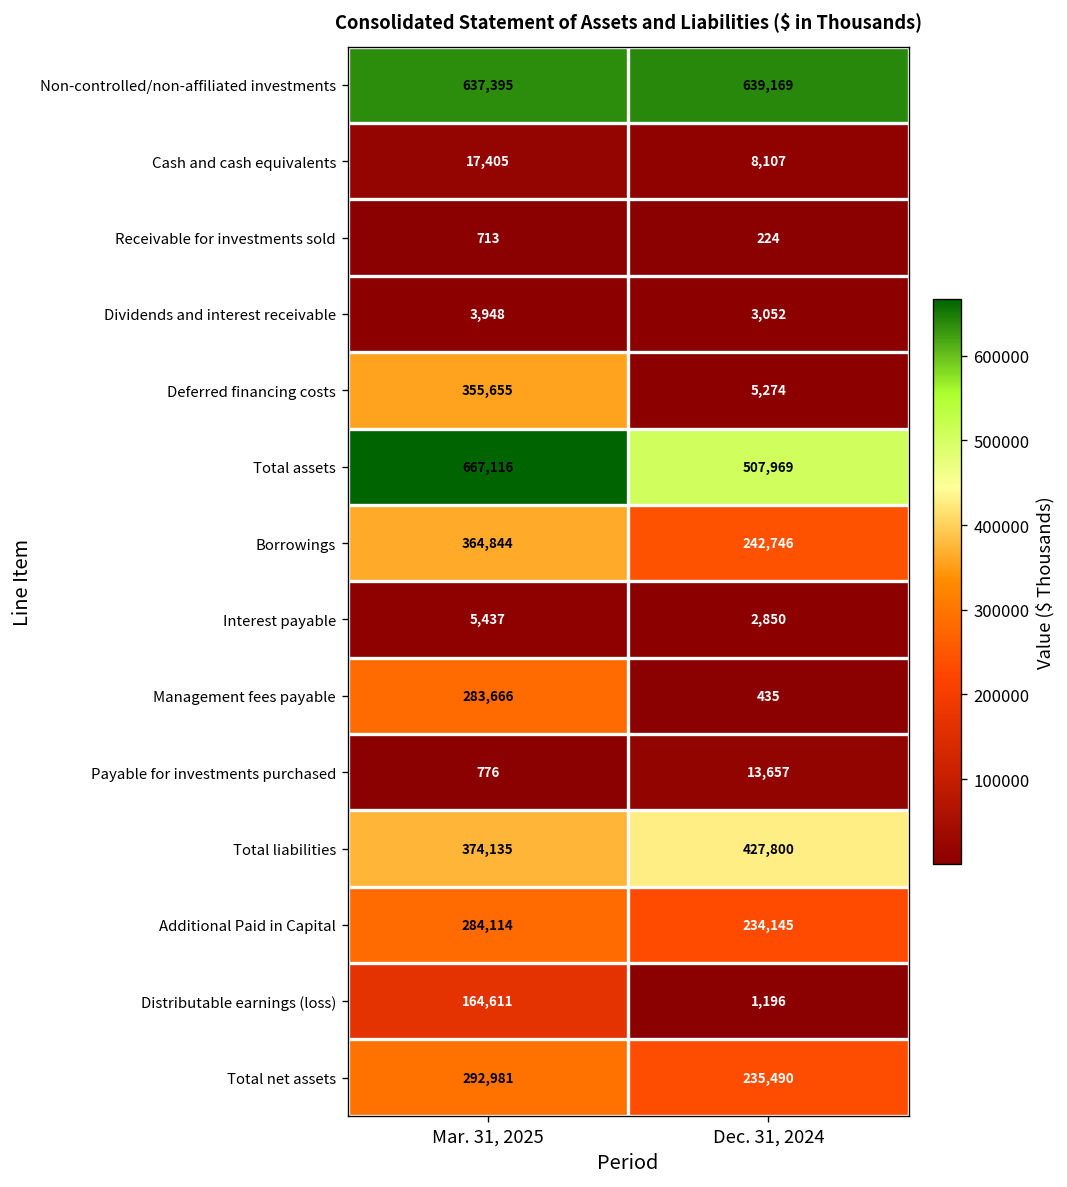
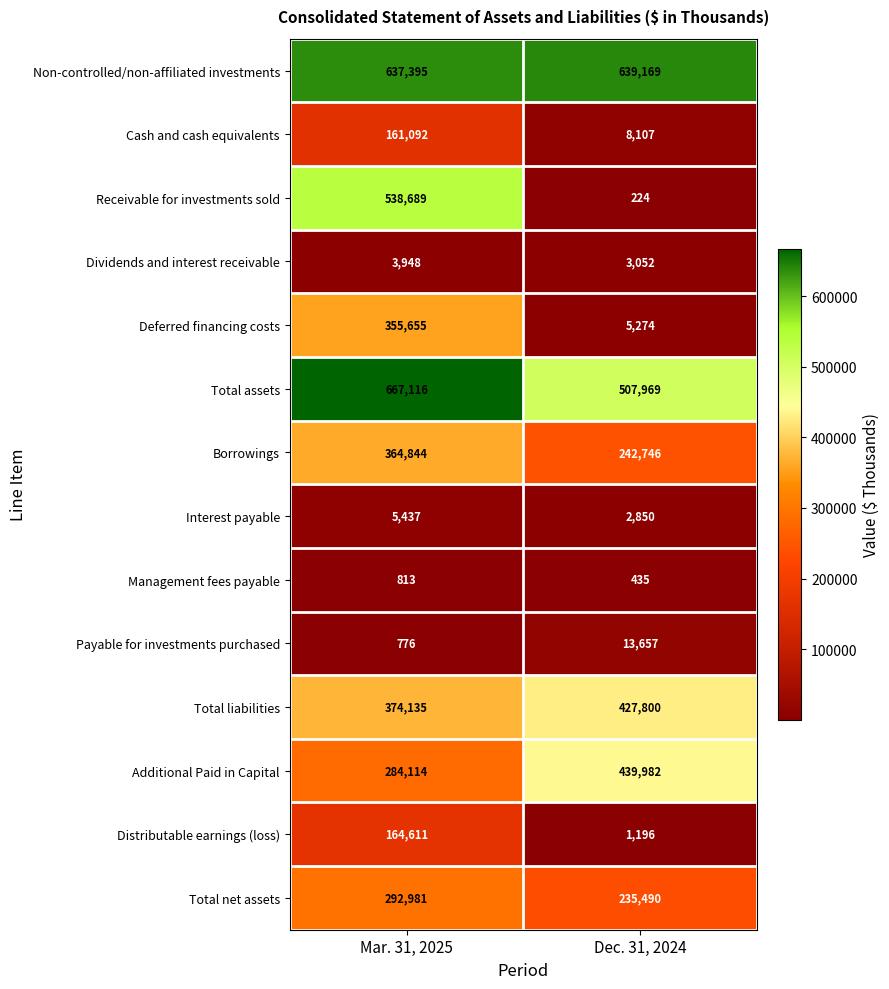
  {
    "Non-controlled/non-affiliated investments": {
      "Mar. 31, 2025": "637,395",
      "Dec. 31, 2024": "639,169"
    },
    "Cash and cash equivalents": {
-     "Mar. 31, 2025": "17,405",
+     "Mar. 31, 2025": "161,092",
      "Dec. 31, 2024": "8,107"
    },
    "Receivable for investments sold": {
-     "Mar. 31, 2025": "713",
+     "Mar. 31, 2025": "538,689",
      "Dec. 31, 2024": "224"
    },
    "Dividends and interest receivable": {
      "Mar. 31, 2025": "3,948",
      "Dec. 31, 2024": "3,052"
    },
    "Deferred financing costs": {
      "Mar. 31, 2025": "355,655",
      "Dec. 31, 2024": "5,274"
    },
    "Total assets": {
      "Mar. 31, 2025": "667,116",
      "Dec. 31, 2024": "507,969"
    },
    "Borrowings": {
      "Mar. 31, 2025": "364,844",
      "Dec. 31, 2024": "242,746"
    },
    "Interest payable": {
      "Mar. 31, 2025": "5,437",
      "Dec. 31, 2024": "2,850"
    },
    "Management fees payable": {
-     "Mar. 31, 2025": "283,666",
+     "Mar. 31, 2025": "813",
      "Dec. 31, 2024": "435"
    },
    "Payable for investments purchased": {
      "Mar. 31, 2025": "776",
      "Dec. 31, 2024": "13,657"
    },
    "Total liabilities": {
      "Mar. 31, 2025": "374,135",
      "Dec. 31, 2024": "427,800"
    },
    "Additional Paid in Capital": {
      "Mar. 31, 2025": "284,114",
-     "Dec. 31, 2024": "234,145"
+     "Dec. 31, 2024": "439,982"
    },
    "Distributable earnings (loss)": {
      "Mar. 31, 2025": "164,611",
      "Dec. 31, 2024": "1,196"
    },
    "Total net assets": {
      "Mar. 31, 2025": "292,981",
      "Dec. 31, 2024": "235,490"
    }
  }
